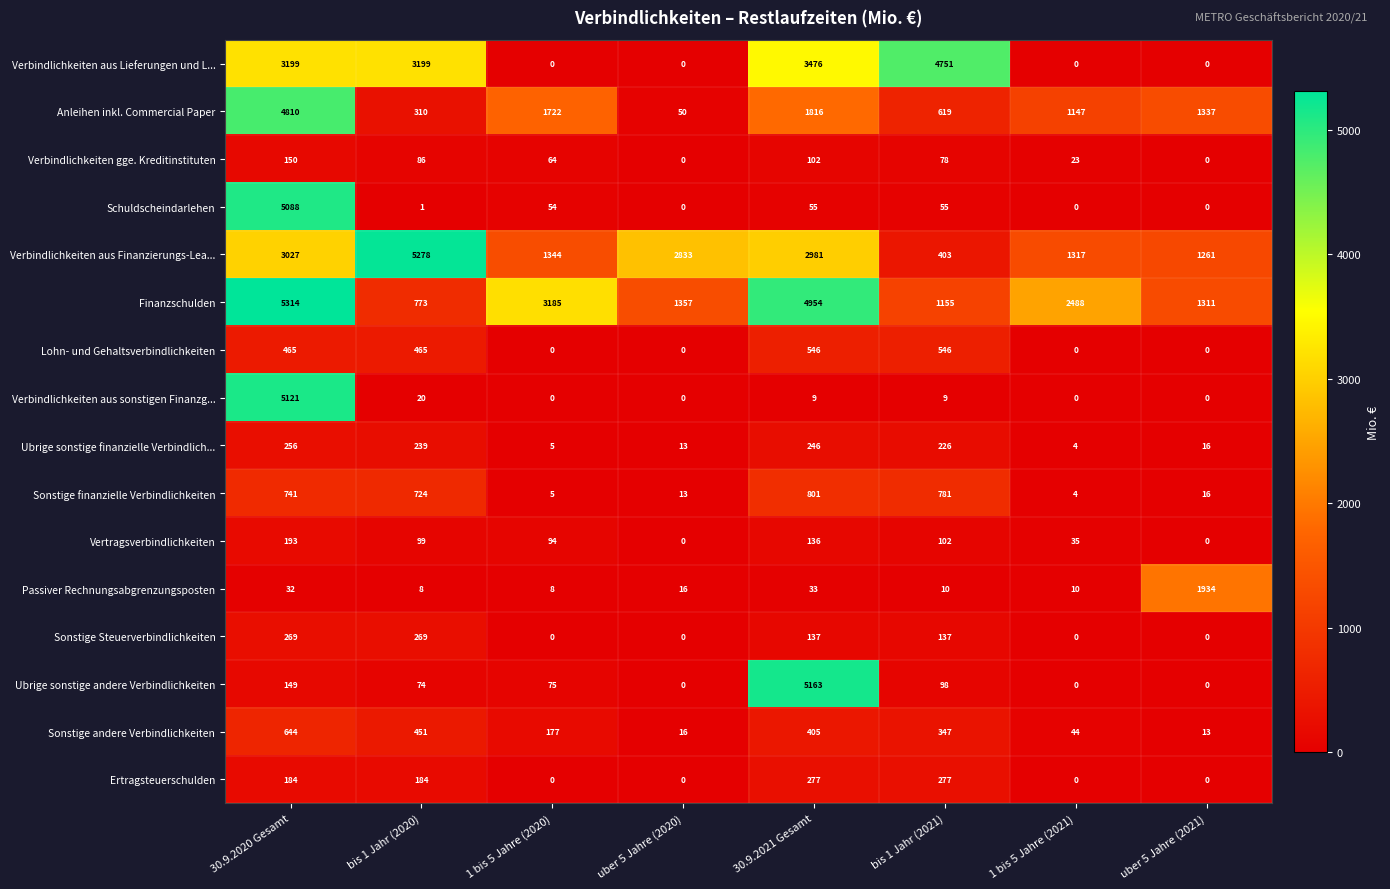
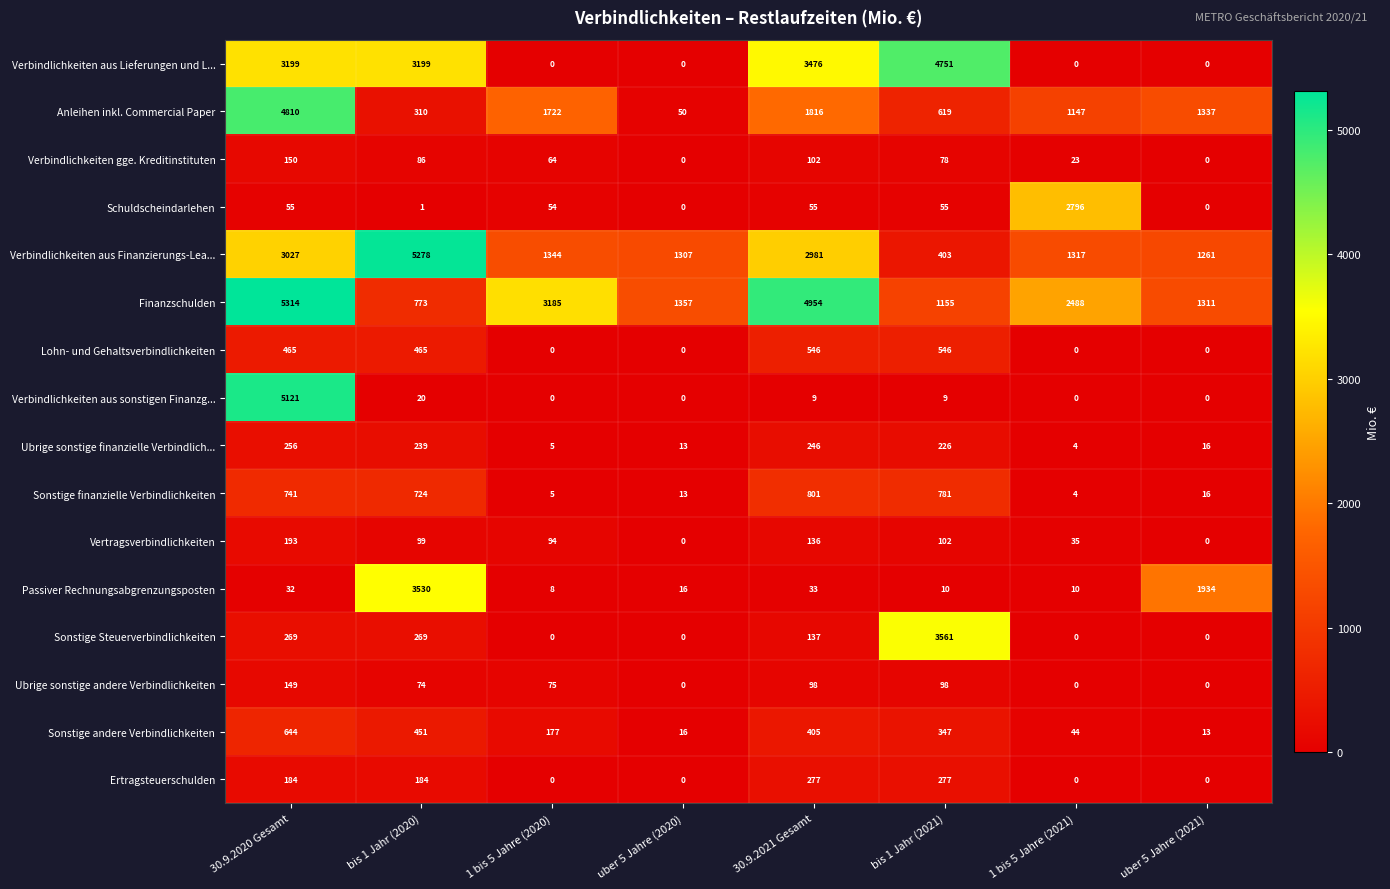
  {
    "Verbindlichkeiten aus Lieferungen und L...": {
      "30.9.2020 Gesamt": 3199,
      "bis 1 Jahr (2020)": 3199,
      "1 bis 5 Jahre (2020)": 0,
      "uber 5 Jahre (2020)": 0,
      "30.9.2021 Gesamt": 3476,
      "bis 1 Jahr (2021)": 4751,
      "1 bis 5 Jahre (2021)": 0,
      "uber 5 Jahre (2021)": 0
    },
    "Anleihen inkl. Commercial Paper": {
      "30.9.2020 Gesamt": 4810,
      "bis 1 Jahr (2020)": 310,
      "1 bis 5 Jahre (2020)": 1722,
      "uber 5 Jahre (2020)": 50,
      "30.9.2021 Gesamt": 1816,
      "bis 1 Jahr (2021)": 619,
      "1 bis 5 Jahre (2021)": 1147,
      "uber 5 Jahre (2021)": 1337
    },
    "Verbindlichkeiten gge. Kreditinstituten": {
      "30.9.2020 Gesamt": 150,
      "bis 1 Jahr (2020)": 86,
      "1 bis 5 Jahre (2020)": 64,
      "uber 5 Jahre (2020)": 0,
      "30.9.2021 Gesamt": 102,
      "bis 1 Jahr (2021)": 78,
      "1 bis 5 Jahre (2021)": 23,
      "uber 5 Jahre (2021)": 0
    },
    "Schuldscheindarlehen": {
-     "30.9.2020 Gesamt": 5088,
+     "30.9.2020 Gesamt": 55,
      "bis 1 Jahr (2020)": 1,
      "1 bis 5 Jahre (2020)": 54,
      "uber 5 Jahre (2020)": 0,
      "30.9.2021 Gesamt": 55,
      "bis 1 Jahr (2021)": 55,
-     "1 bis 5 Jahre (2021)": 0,
+     "1 bis 5 Jahre (2021)": 2796,
      "uber 5 Jahre (2021)": 0
    },
    "Verbindlichkeiten aus Finanzierungs-Lea...": {
      "30.9.2020 Gesamt": 3027,
      "bis 1 Jahr (2020)": 5278,
      "1 bis 5 Jahre (2020)": 1344,
-     "uber 5 Jahre (2020)": 2833,
+     "uber 5 Jahre (2020)": 1307,
      "30.9.2021 Gesamt": 2981,
      "bis 1 Jahr (2021)": 403,
      "1 bis 5 Jahre (2021)": 1317,
      "uber 5 Jahre (2021)": 1261
    },
    "Finanzschulden": {
      "30.9.2020 Gesamt": 5314,
      "bis 1 Jahr (2020)": 773,
      "1 bis 5 Jahre (2020)": 3185,
      "uber 5 Jahre (2020)": 1357,
      "30.9.2021 Gesamt": 4954,
      "bis 1 Jahr (2021)": 1155,
      "1 bis 5 Jahre (2021)": 2488,
      "uber 5 Jahre (2021)": 1311
    },
    "Lohn- und Gehaltsverbindlichkeiten": {
      "30.9.2020 Gesamt": 465,
      "bis 1 Jahr (2020)": 465,
      "1 bis 5 Jahre (2020)": 0,
      "uber 5 Jahre (2020)": 0,
      "30.9.2021 Gesamt": 546,
      "bis 1 Jahr (2021)": 546,
      "1 bis 5 Jahre (2021)": 0,
      "uber 5 Jahre (2021)": 0
    },
    "Verbindlichkeiten aus sonstigen Finanzg...": {
      "30.9.2020 Gesamt": 5121,
      "bis 1 Jahr (2020)": 20,
      "1 bis 5 Jahre (2020)": 0,
      "uber 5 Jahre (2020)": 0,
      "30.9.2021 Gesamt": 9,
      "bis 1 Jahr (2021)": 9,
      "1 bis 5 Jahre (2021)": 0,
      "uber 5 Jahre (2021)": 0
    },
    "Ubrige sonstige finanzielle Verbindlich...": {
      "30.9.2020 Gesamt": 256,
      "bis 1 Jahr (2020)": 239,
      "1 bis 5 Jahre (2020)": 5,
      "uber 5 Jahre (2020)": 13,
      "30.9.2021 Gesamt": 246,
      "bis 1 Jahr (2021)": 226,
      "1 bis 5 Jahre (2021)": 4,
      "uber 5 Jahre (2021)": 16
    },
    "Sonstige finanzielle Verbindlichkeiten": {
      "30.9.2020 Gesamt": 741,
      "bis 1 Jahr (2020)": 724,
      "1 bis 5 Jahre (2020)": 5,
      "uber 5 Jahre (2020)": 13,
      "30.9.2021 Gesamt": 801,
      "bis 1 Jahr (2021)": 781,
      "1 bis 5 Jahre (2021)": 4,
      "uber 5 Jahre (2021)": 16
    },
    "Vertragsverbindlichkeiten": {
      "30.9.2020 Gesamt": 193,
      "bis 1 Jahr (2020)": 99,
      "1 bis 5 Jahre (2020)": 94,
      "uber 5 Jahre (2020)": 0,
      "30.9.2021 Gesamt": 136,
      "bis 1 Jahr (2021)": 102,
      "1 bis 5 Jahre (2021)": 35,
      "uber 5 Jahre (2021)": 0
    },
    "Passiver Rechnungsabgrenzungsposten": {
      "30.9.2020 Gesamt": 32,
-     "bis 1 Jahr (2020)": 8,
+     "bis 1 Jahr (2020)": 3530,
      "1 bis 5 Jahre (2020)": 8,
      "uber 5 Jahre (2020)": 16,
      "30.9.2021 Gesamt": 33,
      "bis 1 Jahr (2021)": 10,
      "1 bis 5 Jahre (2021)": 10,
      "uber 5 Jahre (2021)": 1934
    },
    "Sonstige Steuerverbindlichkeiten": {
      "30.9.2020 Gesamt": 269,
      "bis 1 Jahr (2020)": 269,
      "1 bis 5 Jahre (2020)": 0,
      "uber 5 Jahre (2020)": 0,
      "30.9.2021 Gesamt": 137,
-     "bis 1 Jahr (2021)": 137,
+     "bis 1 Jahr (2021)": 3561,
      "1 bis 5 Jahre (2021)": 0,
      "uber 5 Jahre (2021)": 0
    },
    "Ubrige sonstige andere Verbindlichkeiten": {
      "30.9.2020 Gesamt": 149,
      "bis 1 Jahr (2020)": 74,
      "1 bis 5 Jahre (2020)": 75,
      "uber 5 Jahre (2020)": 0,
-     "30.9.2021 Gesamt": 5163,
+     "30.9.2021 Gesamt": 98,
      "bis 1 Jahr (2021)": 98,
      "1 bis 5 Jahre (2021)": 0,
      "uber 5 Jahre (2021)": 0
    },
    "Sonstige andere Verbindlichkeiten": {
      "30.9.2020 Gesamt": 644,
      "bis 1 Jahr (2020)": 451,
      "1 bis 5 Jahre (2020)": 177,
      "uber 5 Jahre (2020)": 16,
      "30.9.2021 Gesamt": 405,
      "bis 1 Jahr (2021)": 347,
      "1 bis 5 Jahre (2021)": 44,
      "uber 5 Jahre (2021)": 13
    },
    "Ertragsteuerschulden": {
      "30.9.2020 Gesamt": 184,
      "bis 1 Jahr (2020)": 184,
      "1 bis 5 Jahre (2020)": 0,
      "uber 5 Jahre (2020)": 0,
      "30.9.2021 Gesamt": 277,
      "bis 1 Jahr (2021)": 277,
      "1 bis 5 Jahre (2021)": 0,
      "uber 5 Jahre (2021)": 0
    }
  }
